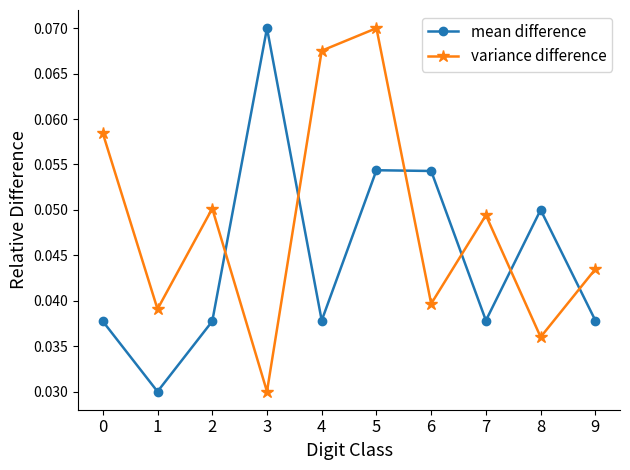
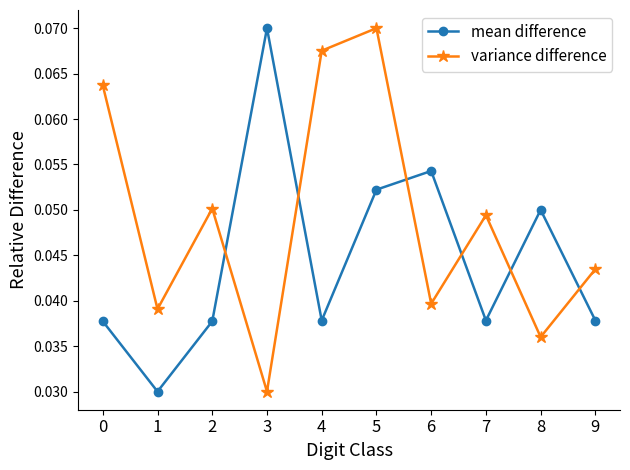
  {
    "mean difference": {
      "0": 0.038,
      "1": 0.030,
      "2": 0.038,
      "3": 0.070,
      "4": 0.038,
-     "5": 0.054,
+     "5": 0.052,
      "6": 0.054,
      "7": 0.038,
      "8": 0.050,
      "9": 0.038
    },
    "variance difference": {
-     "0": 0.058,
+     "0": 0.064,
      "1": 0.039,
      "2": 0.050,
      "3": 0.030,
      "4": 0.068,
      "5": 0.070,
      "6": 0.040,
      "7": 0.049,
      "8": 0.036,
      "9": 0.043
    }
  }
